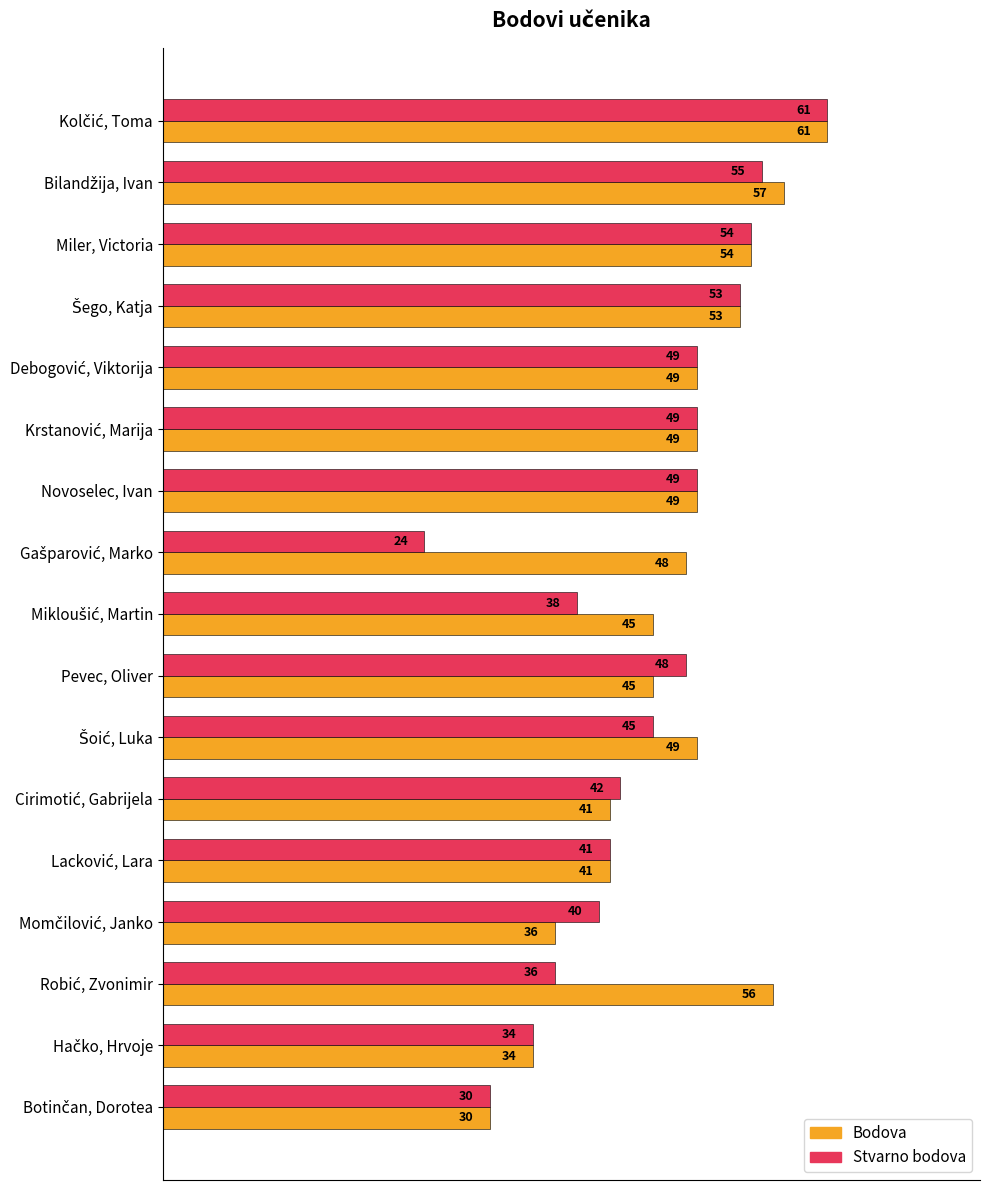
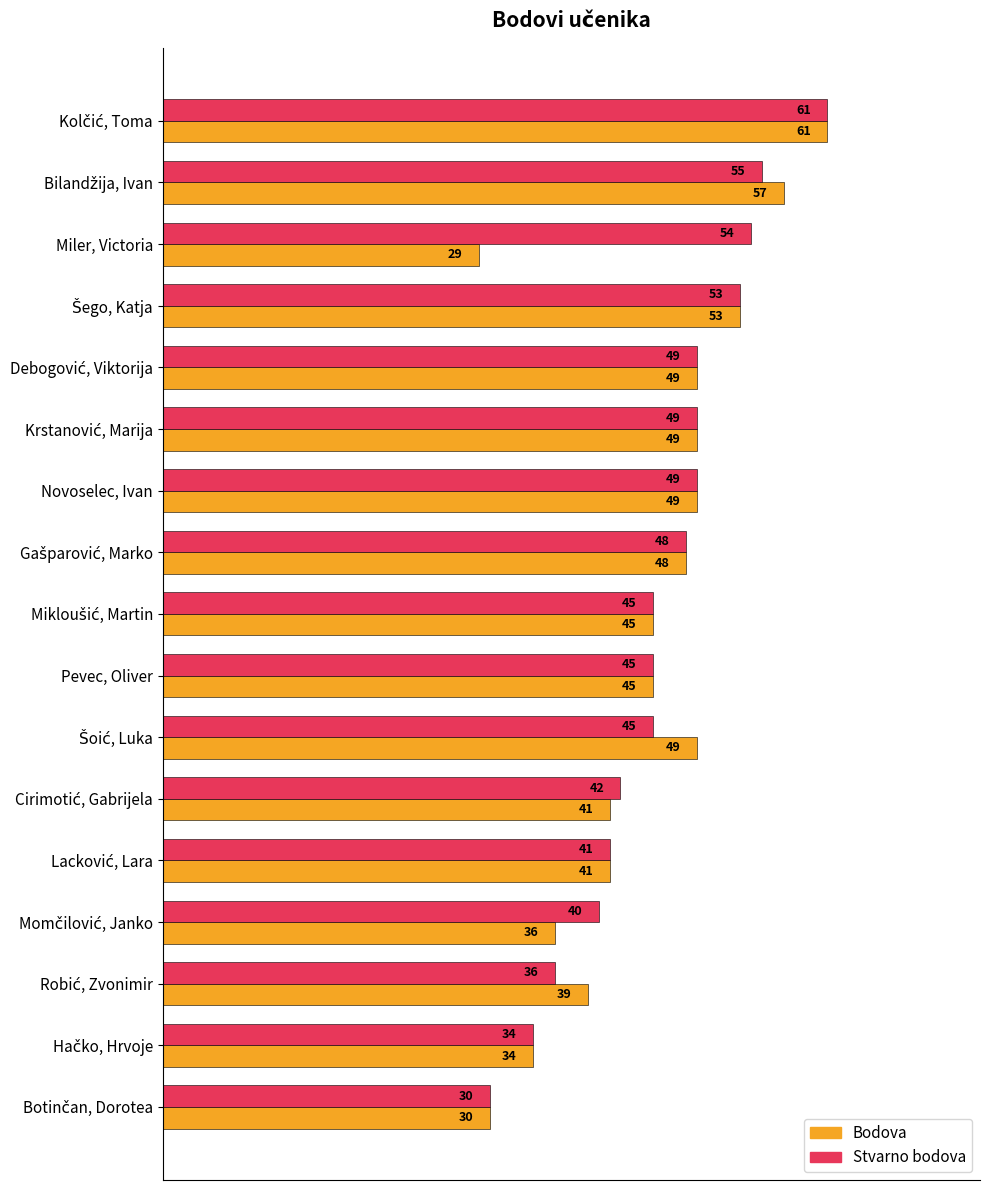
  {
    "Bodova": {
      "Kolčić, Toma": 61,
      "Bilandžija, Ivan": 57,
-     "Miler, Victoria": 54,
+     "Miler, Victoria": 29,
      "Šego, Katja": 53,
      "Debogović, Viktorija": 49,
      "Krstanović, Marija": 49,
      "Novoselec, Ivan": 49,
      "Gašparović, Marko": 48,
      "Mikloušić, Martin": 45,
      "Pevec, Oliver": 45,
      "Šoić, Luka": 49,
      "Cirimotić, Gabrijela": 41,
      "Lacković, Lara": 41,
      "Momčilović, Janko": 36,
-     "Robić, Zvonimir": 56,
+     "Robić, Zvonimir": 39,
      "Hačko, Hrvoje": 34,
      "Botinčan, Dorotea": 30
    },
    "Stvarno bodova": {
      "Kolčić, Toma": 61,
      "Bilandžija, Ivan": 55,
      "Miler, Victoria": 54,
      "Šego, Katja": 53,
      "Debogović, Viktorija": 49,
      "Krstanović, Marija": 49,
      "Novoselec, Ivan": 49,
-     "Gašparović, Marko": 24,
-     "Mikloušić, Martin": 38,
-     "Pevec, Oliver": 48,
+     "Gašparović, Marko": 48,
+     "Mikloušić, Martin": 45,
+     "Pevec, Oliver": 45,
      "Šoić, Luka": 45,
      "Cirimotić, Gabrijela": 42,
      "Lacković, Lara": 41,
      "Momčilović, Janko": 40,
      "Robić, Zvonimir": 36,
      "Hačko, Hrvoje": 34,
      "Botinčan, Dorotea": 30
    }
  }
